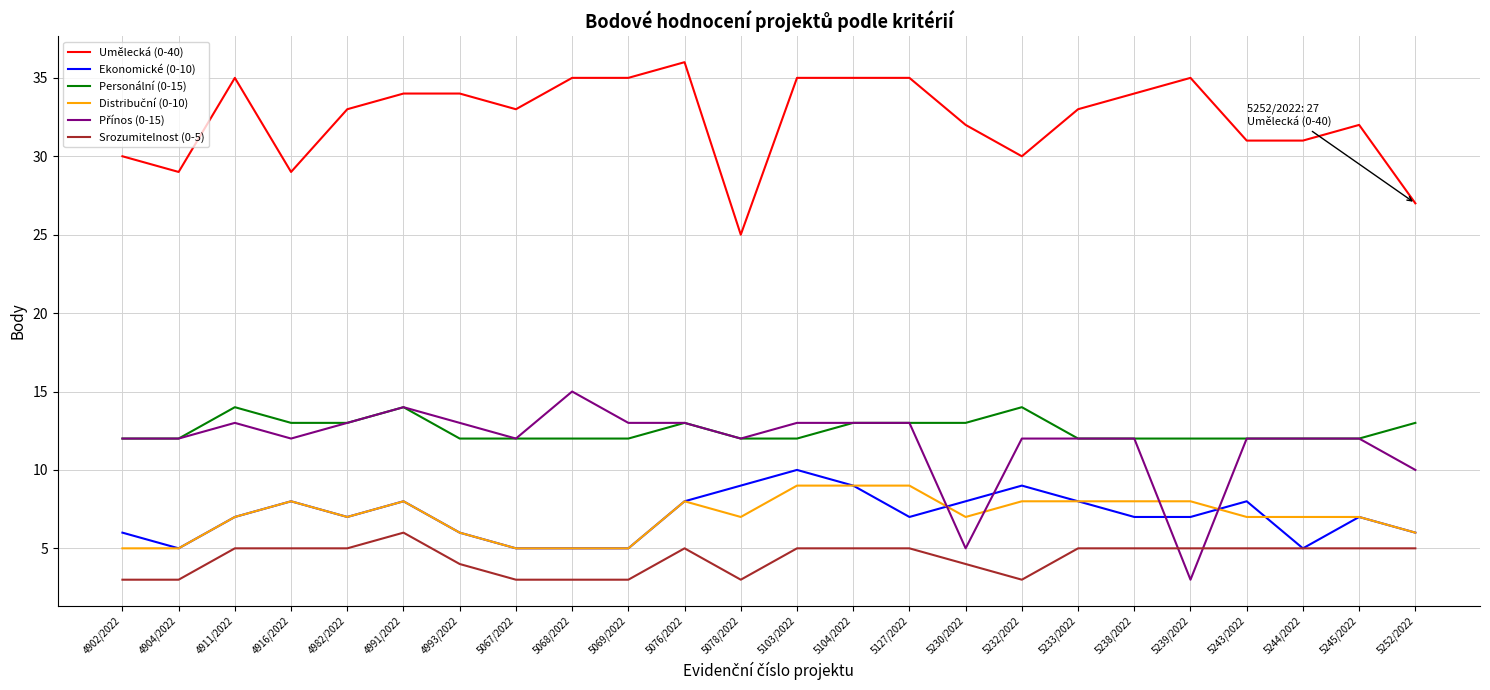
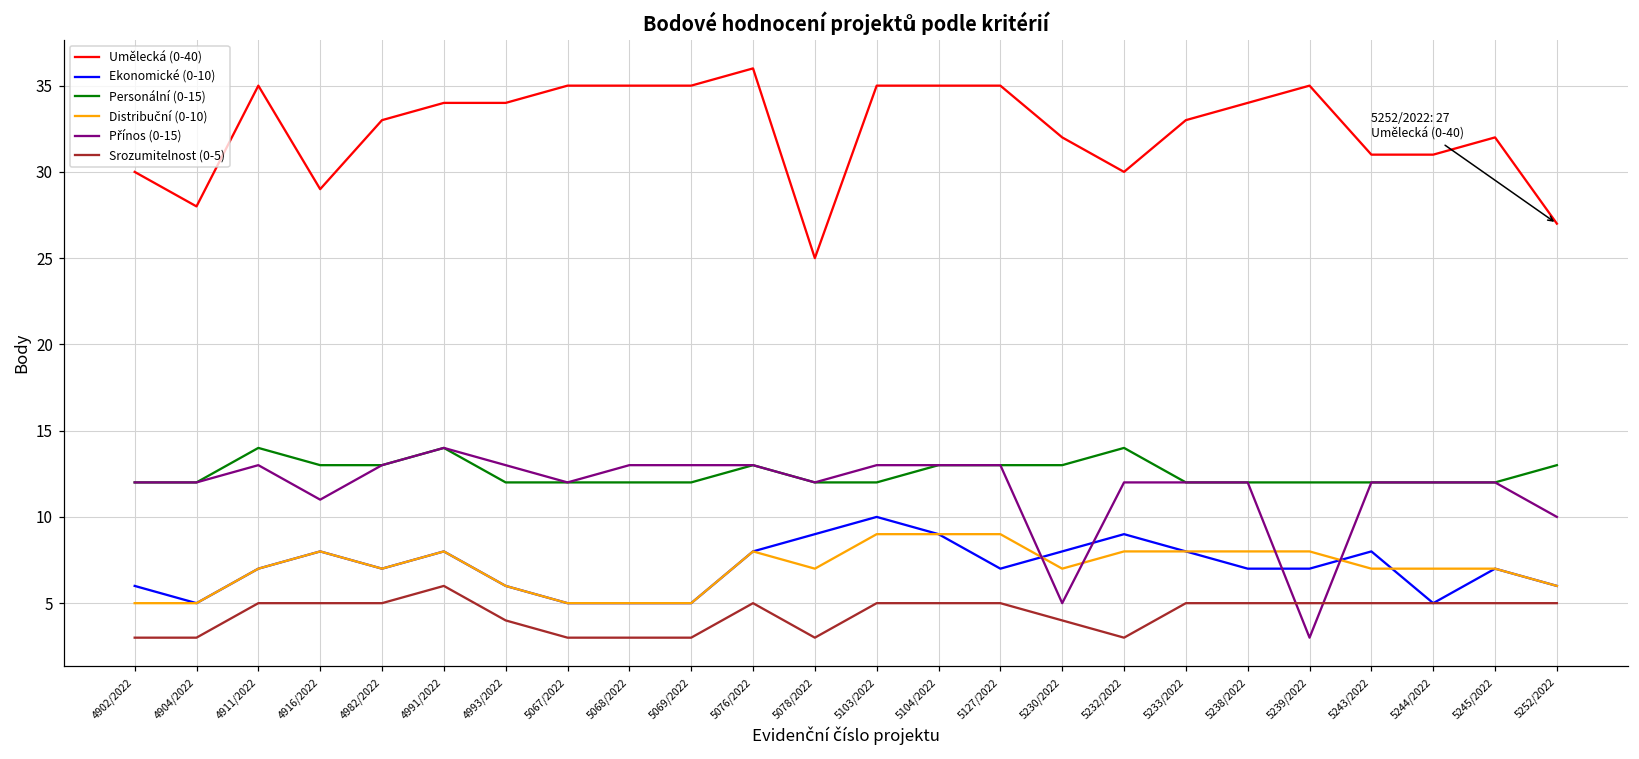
  {
    "Umělecká (0-40)": {
      "4902/2022": 30,
-     "4904/2022": 29,
+     "4904/2022": 28,
      "4911/2022": 35,
      "4916/2022": 29,
      "4982/2022": 33,
      "4991/2022": 34,
      "4993/2022": 34,
-     "5067/2022": 33,
+     "5067/2022": 35,
      "5068/2022": 35,
      "5069/2022": 35,
      "5076/2022": 36,
      "5078/2022": 25,
      "5103/2022": 35,
      "5104/2022": 35,
      "5127/2022": 35,
      "5230/2022": 32,
      "5232/2022": 30,
      "5233/2022": 33,
      "5238/2022": 34,
      "5239/2022": 35,
      "5252/2022": 27
    },
    "Ekonomické (0-10)": {
      "4902/2022": 6,
      "5078/2022": 9,
      "5103/2022": 10,
      "5127/2022": 7,
      "5230/2022": 8,
      "5232/2022": 9,
      "5238/2022": 7,
      "5239/2022": 7,
      "5243/2022": 8
    },
    "Personální (0-15)": {
      "4911/2022": 14,
      "4916/2022": 13,
      "4993/2022": 12,
      "5068/2022": 12,
      "5069/2022": 12,
      "5103/2022": 12,
      "5230/2022": 13,
      "5232/2022": 14,
      "5239/2022": 12,
      "5252/2022": 13
    },
    "Distribuční (0-10)": {
      "4902/2022": 5,
      "5078/2022": 7,
      "5103/2022": 9,
      "5127/2022": 9,
      "5230/2022": 7,
      "5232/2022": 8,
      "5238/2022": 8,
      "5239/2022": 8,
      "5243/2022": 7,
      "5244/2022": 7
    },
    "Přínos (0-15)": {
      "4911/2022": 13,
-     "4916/2022": 12,
+     "4916/2022": 11,
      "4993/2022": 13,
-     "5068/2022": 15,
+     "5068/2022": 13,
      "5069/2022": 13,
      "5103/2022": 13,
      "5230/2022": 5,
      "5232/2022": 12,
      "5239/2022": 3,
      "5252/2022": 10
    },
    "Srozumitelnost (0-5)": {
      "4902/2022": 3,
      "4904/2022": 3,
      "4911/2022": 5,
      "4916/2022": 5,
      "4982/2022": 5,
      "4991/2022": 6,
      "4993/2022": 4,
      "5067/2022": 3,
      "5068/2022": 3,
      "5069/2022": 3,
      "5076/2022": 5,
      "5078/2022": 3,
      "5103/2022": 5,
      "5104/2022": 5,
      "5127/2022": 5,
      "5230/2022": 4,
      "5232/2022": 3,
      "5233/2022": 5,
      "5238/2022": 5,
      "5239/2022": 5,
      "5243/2022": 5,
      "5245/2022": 5,
      "5252/2022": 5
    }
  }
